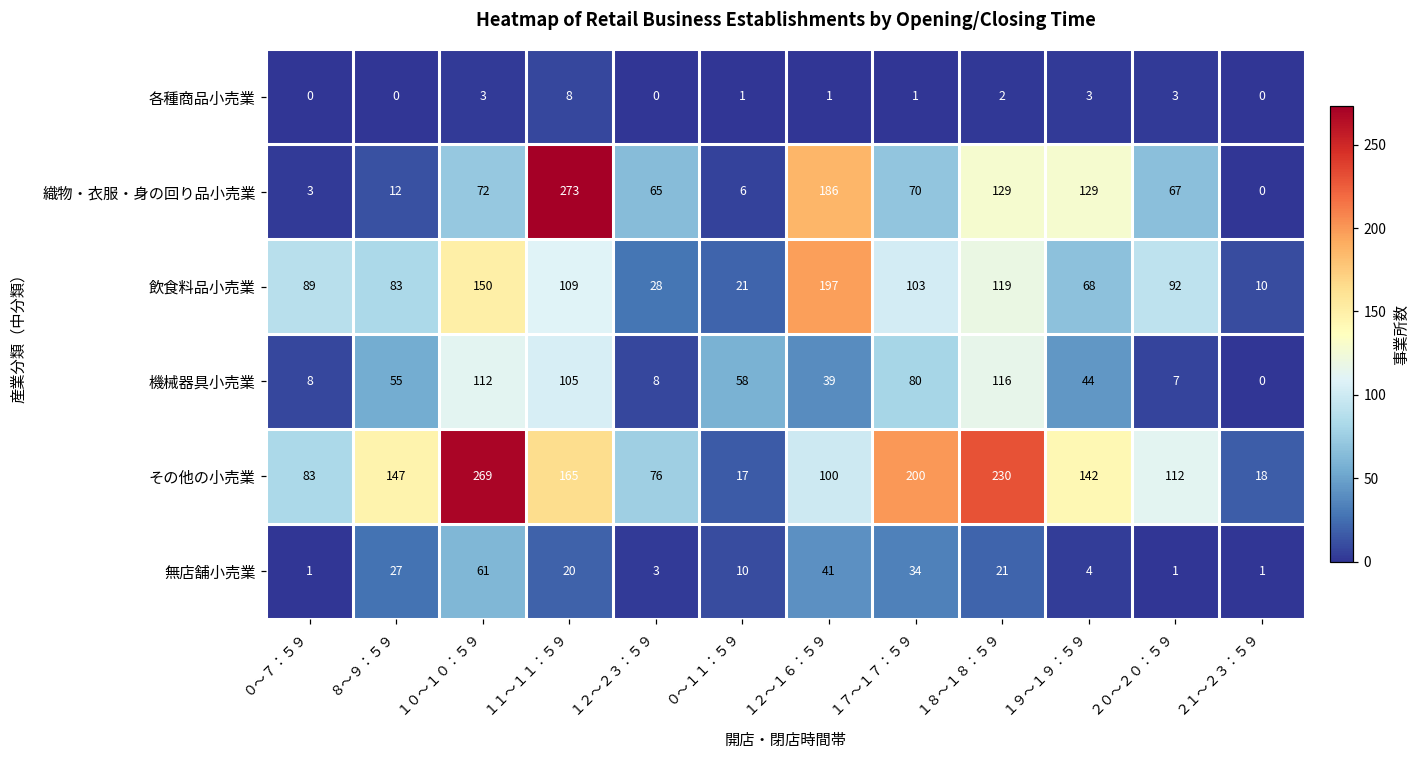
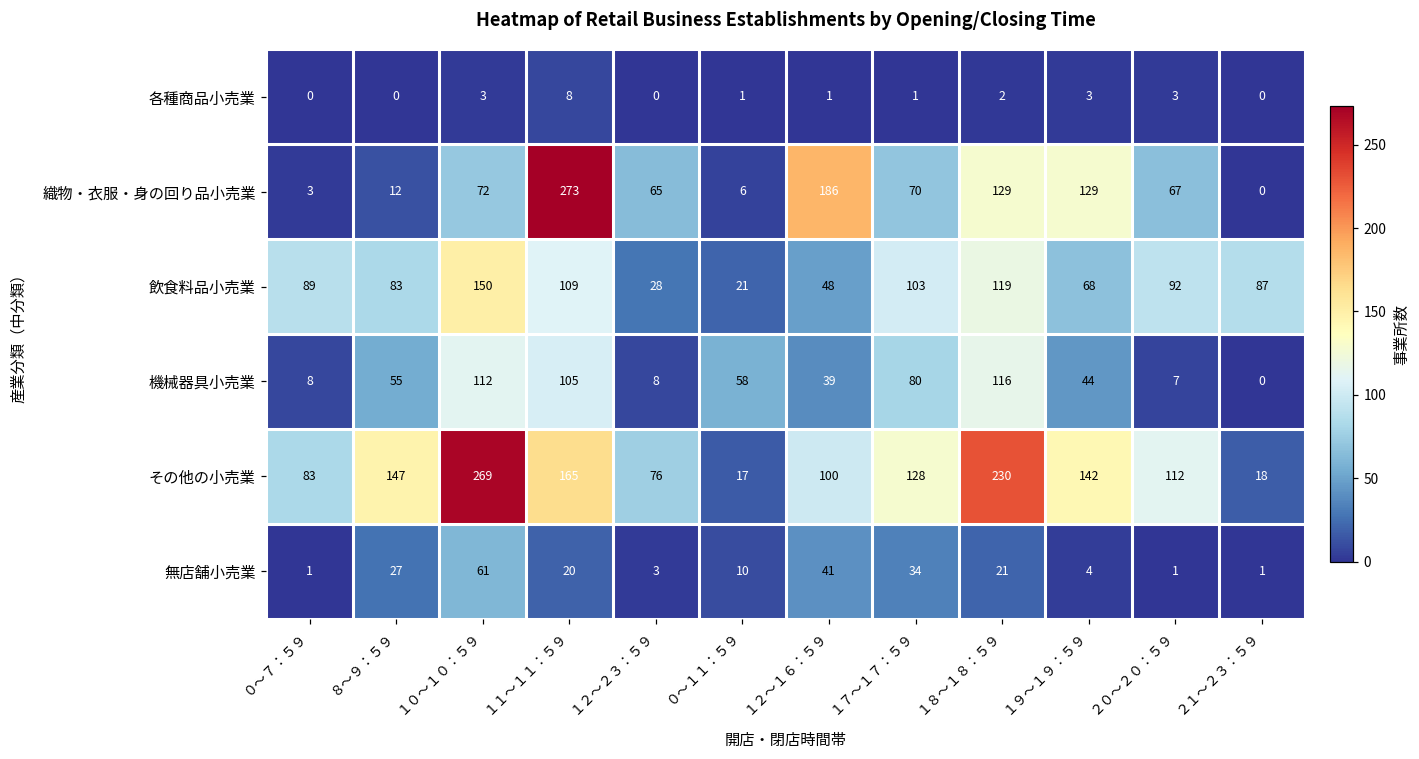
  {
    "各種商品小売業": {
      "０～７：５９": 0,
      "８～９：５９": 0,
      "１０～１０：５９": 3,
      "１１～１１：５９": 8,
      "１２～２３：５９": 0,
      "０～１１：５９": 1,
      "１２～１６：５９": 1,
      "１７～１７：５９": 1,
      "１８～１８：５９": 2,
      "１９～１９：５９": 3,
      "２０～２０：５９": 3,
      "２１～２３：５９": 0
    },
    "織物・衣服・身の回り品小売業": {
      "０～７：５９": 3,
      "８～９：５９": 12,
      "１０～１０：５９": 72,
      "１１～１１：５９": 273,
      "１２～２３：５９": 65,
      "０～１１：５９": 6,
      "１２～１６：５９": 186,
      "１７～１７：５９": 70,
      "１８～１８：５９": 129,
      "１９～１９：５９": 129,
      "２０～２０：５９": 67,
      "２１～２３：５９": 0
    },
    "飲食料品小売業": {
      "０～７：５９": 89,
      "８～９：５９": 83,
      "１０～１０：５９": 150,
      "１１～１１：５９": 109,
      "１２～２３：５９": 28,
      "０～１１：５９": 21,
-     "１２～１６：５９": 197,
+     "１２～１６：５９": 48,
      "１７～１７：５９": 103,
      "１８～１８：５９": 119,
      "１９～１９：５９": 68,
      "２０～２０：５９": 92,
-     "２１～２３：５９": 10
+     "２１～２３：５９": 87
    },
    "機械器具小売業": {
      "０～７：５９": 8,
      "８～９：５９": 55,
      "１０～１０：５９": 112,
      "１１～１１：５９": 105,
      "１２～２３：５９": 8,
      "０～１１：５９": 58,
      "１２～１６：５９": 39,
      "１７～１７：５９": 80,
      "１８～１８：５９": 116,
      "１９～１９：５９": 44,
      "２０～２０：５９": 7,
      "２１～２３：５９": 0
    },
    "その他の小売業": {
      "０～７：５９": 83,
      "８～９：５９": 147,
      "１０～１０：５９": 269,
      "１１～１１：５９": 165,
      "１２～２３：５９": 76,
      "０～１１：５９": 17,
      "１２～１６：５９": 100,
-     "１７～１７：５９": 200,
+     "１７～１７：５９": 128,
      "１８～１８：５９": 230,
      "１９～１９：５９": 142,
      "２０～２０：５９": 112,
      "２１～２３：５９": 18
    },
    "無店舗小売業": {
      "０～７：５９": 1,
      "８～９：５９": 27,
      "１０～１０：５９": 61,
      "１１～１１：５９": 20,
      "１２～２３：５９": 3,
      "０～１１：５９": 10,
      "１２～１６：５９": 41,
      "１７～１７：５９": 34,
      "１８～１８：５９": 21,
      "１９～１９：５９": 4,
      "２０～２０：５９": 1,
      "２１～２３：５９": 1
    }
  }
